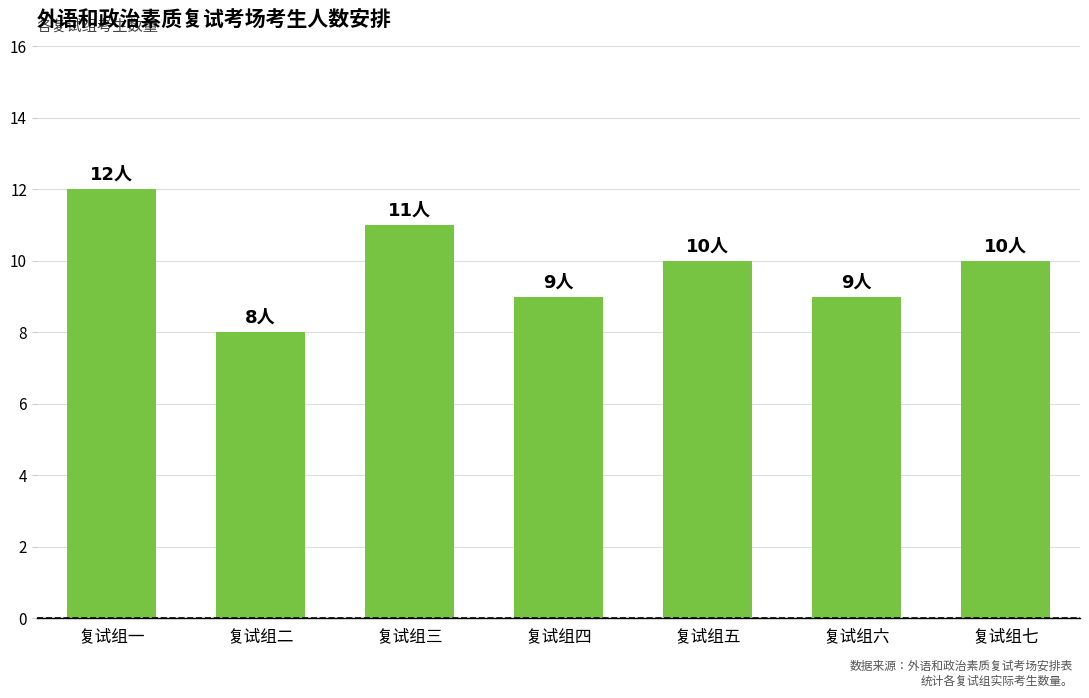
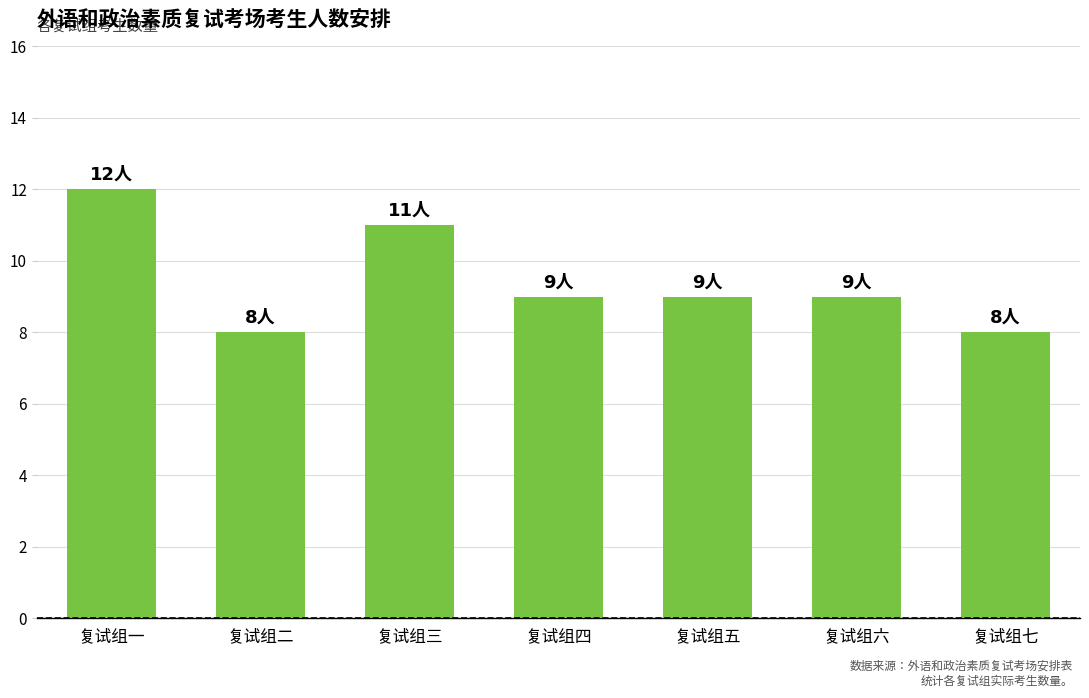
  {
    "复试组一": "12人",
    "复试组二": "8人",
    "复试组三": "11人",
    "复试组四": "9人",
-   "复试组五": "10人",
+   "复试组五": "9人",
    "复试组六": "9人",
-   "复试组七": "10人"
+   "复试组七": "8人"
  }
